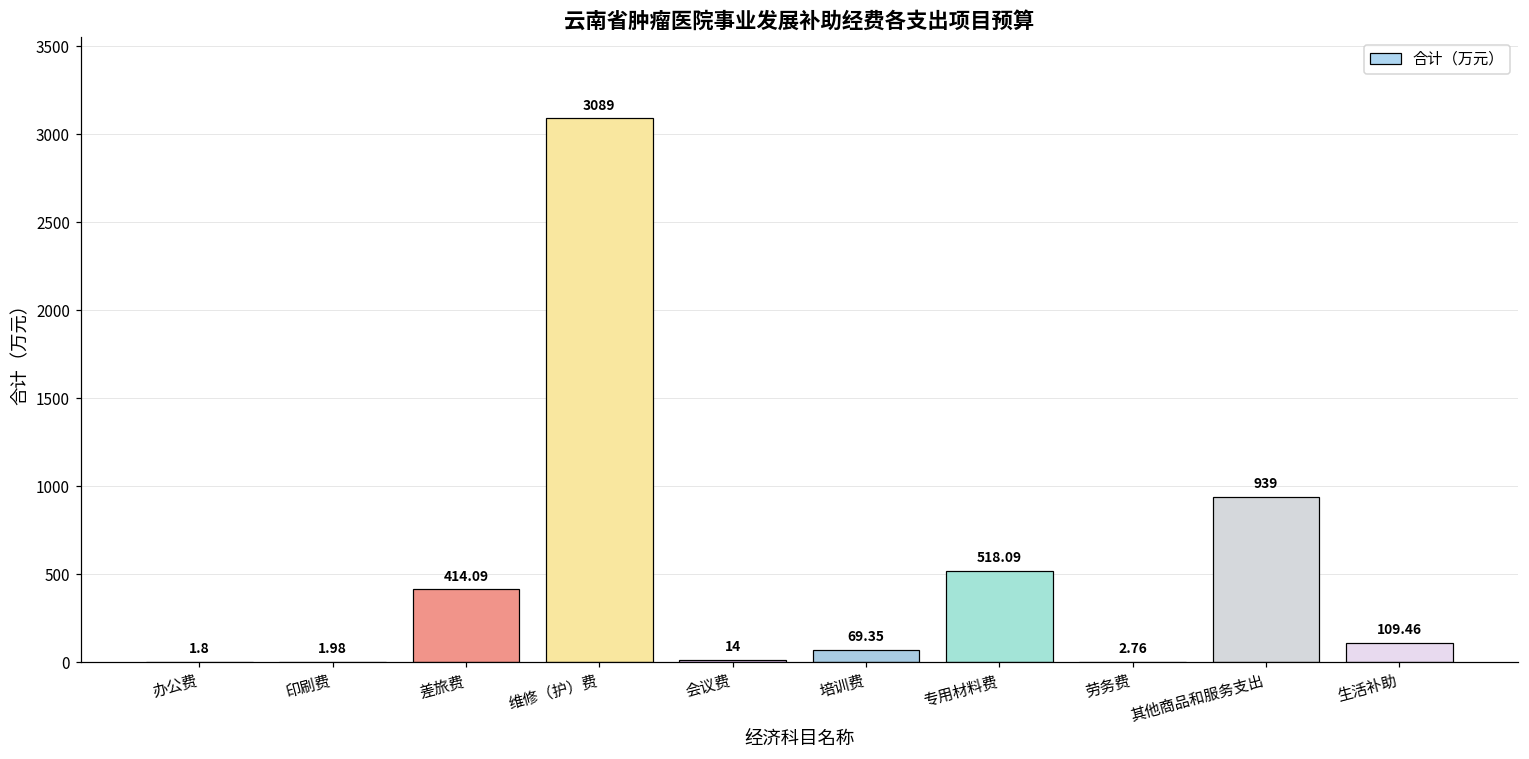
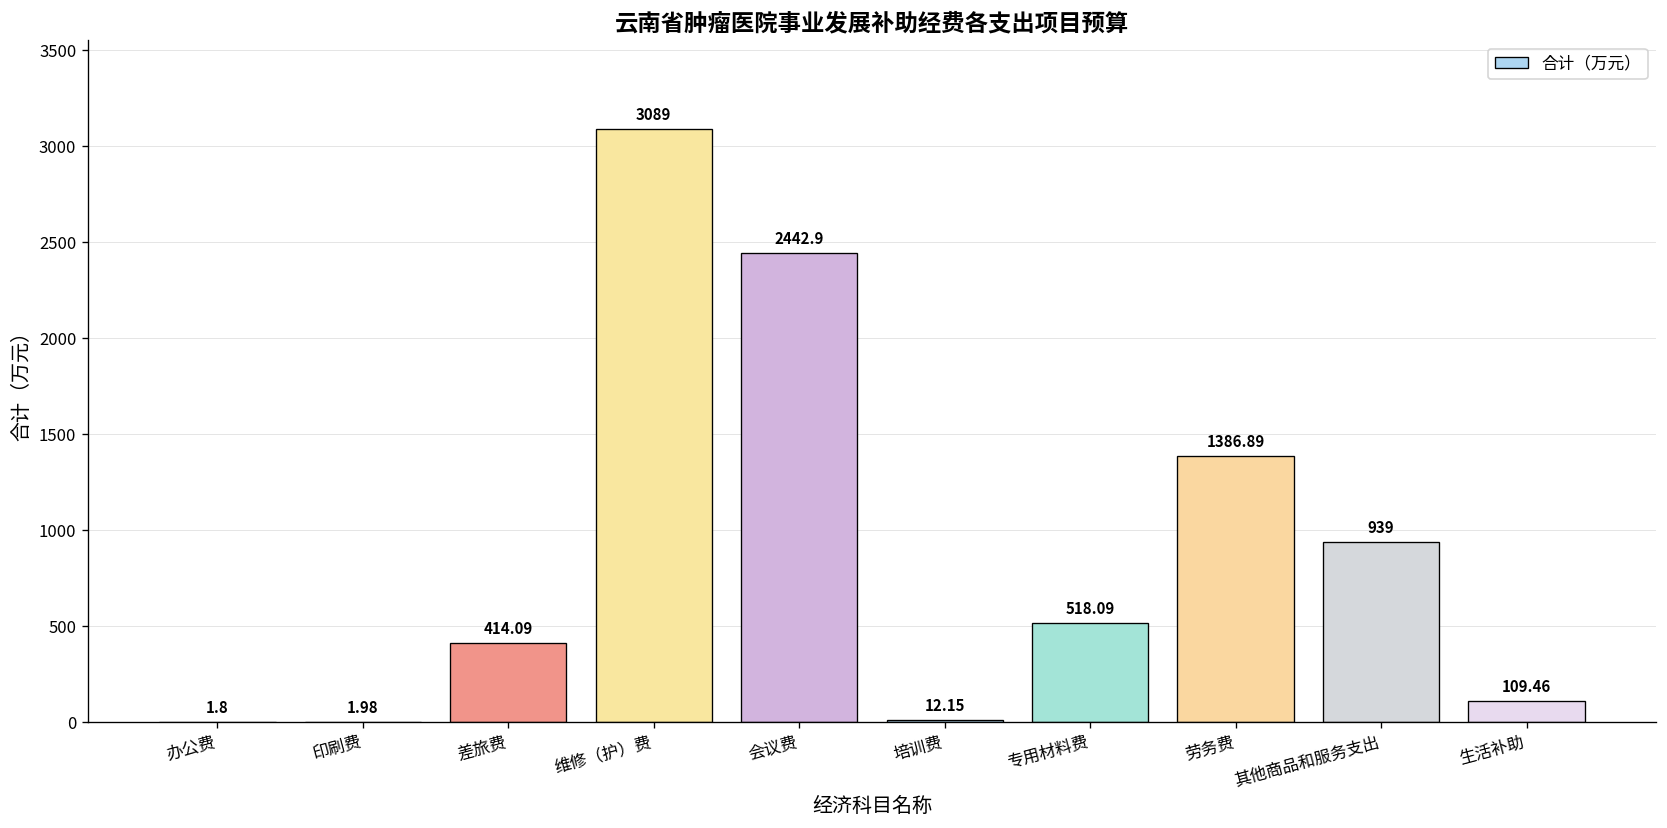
  {
    "办公费": 1.8,
    "印刷费": 1.98,
    "差旅费": 414.09,
    "维修（护）费": 3089,
-   "会议费": 14,
-   "培训费": 69.35,
+   "会议费": 2442.9,
+   "培训费": 12.15,
    "专用材料费": 518.09,
-   "劳务费": 2.76,
+   "劳务费": 1386.89,
    "其他商品和服务支出": 939,
    "生活补助": 109.46
  }
